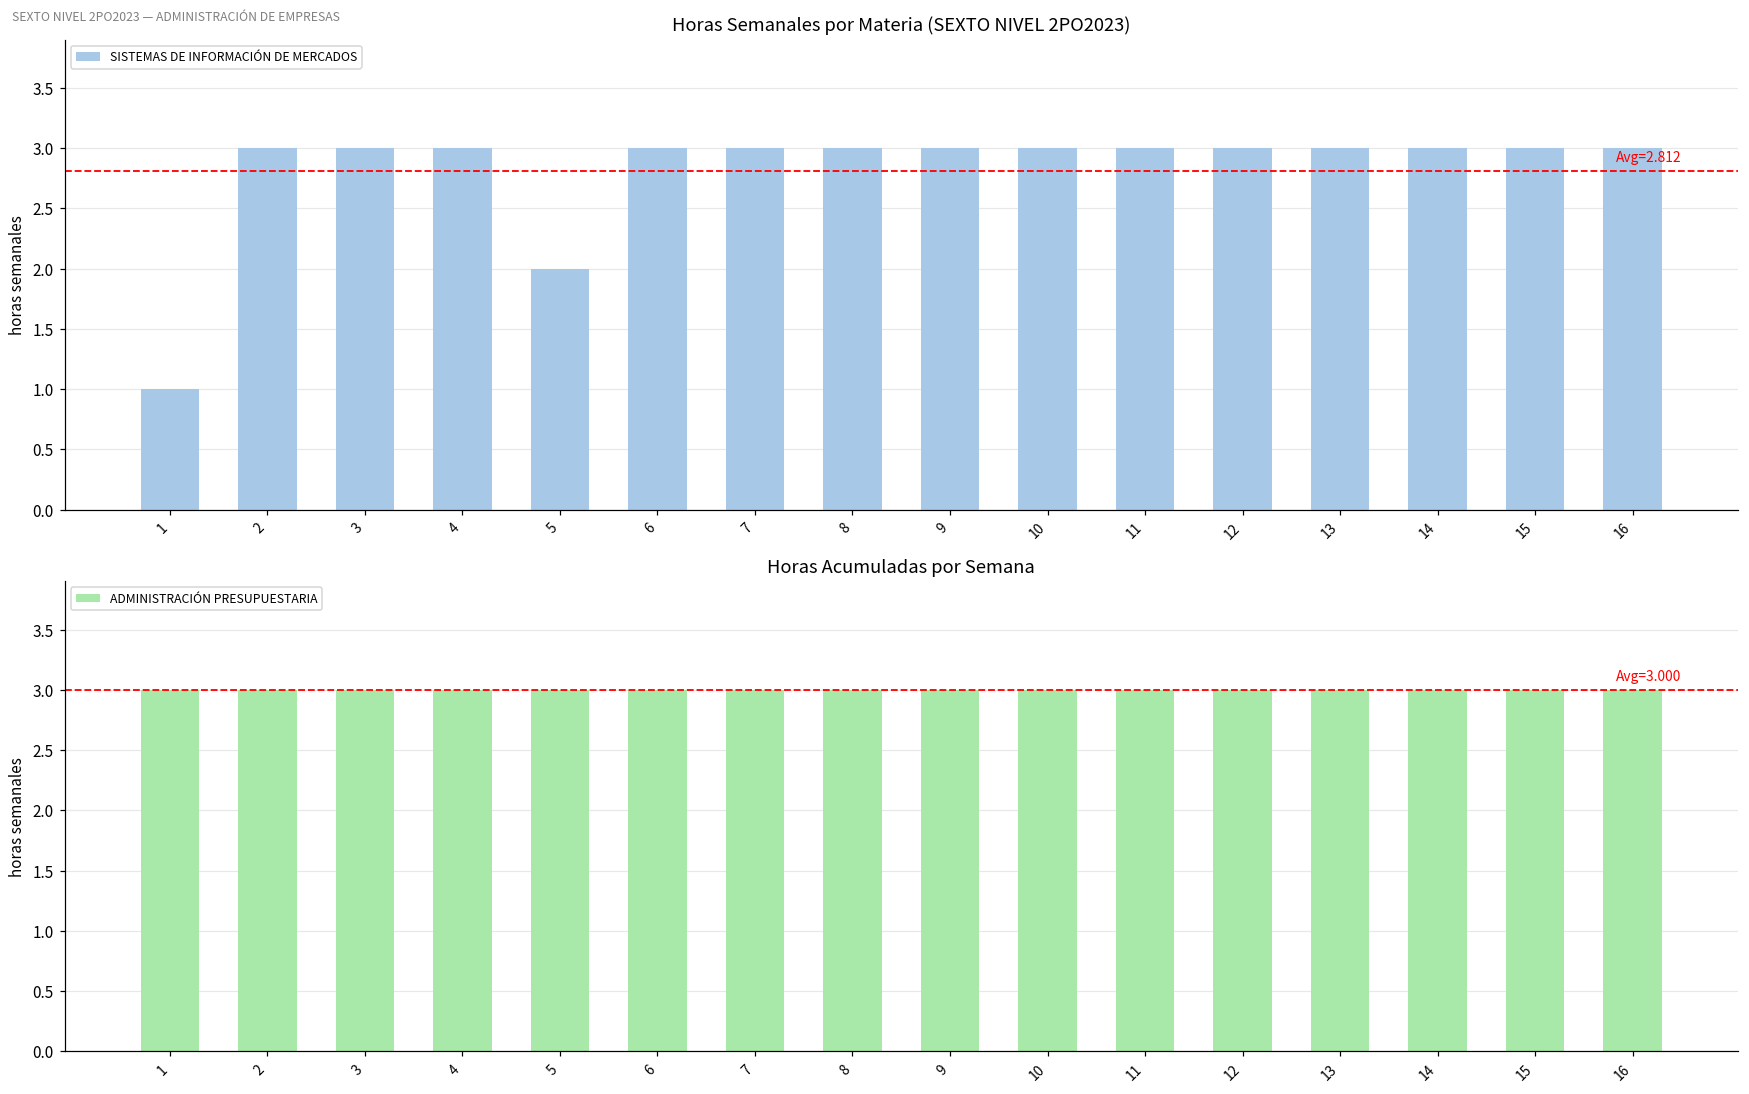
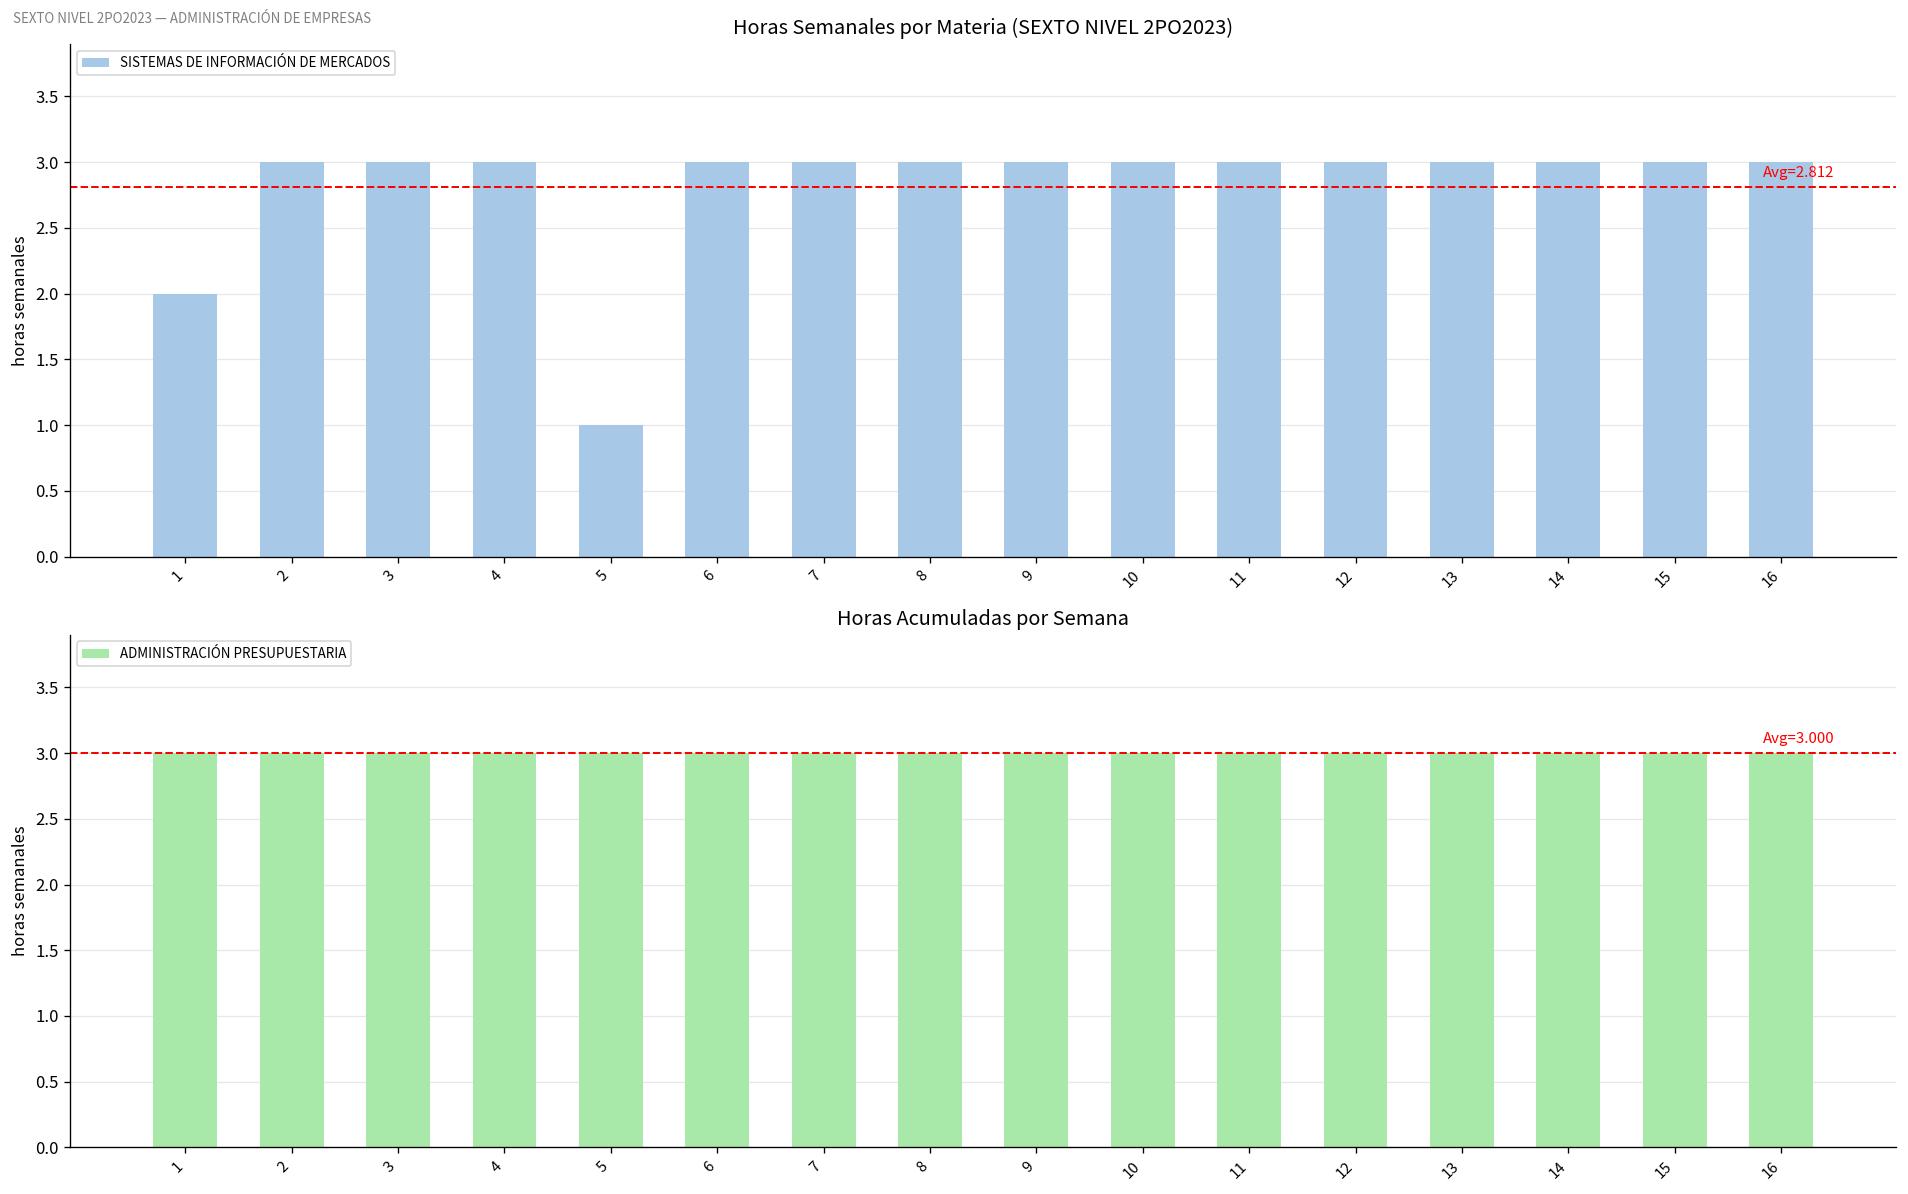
  {
    "Horas Semanales por Materia (SEXTO NIVEL 2PO2023)": {
-     "1": 1,
+     "1": 2,
      "2": 3,
      "3": 3,
      "4": 3,
-     "5": 2,
+     "5": 1,
      "6": 3,
      "7": 3,
      "8": 3,
      "9": 3,
      "10": 3,
      "11": 3,
      "12": 3,
      "13": 3,
      "14": 3,
      "15": 3
    },
    "Horas Acumuladas por Semana": {
      "16": 3.000
    }
  }
